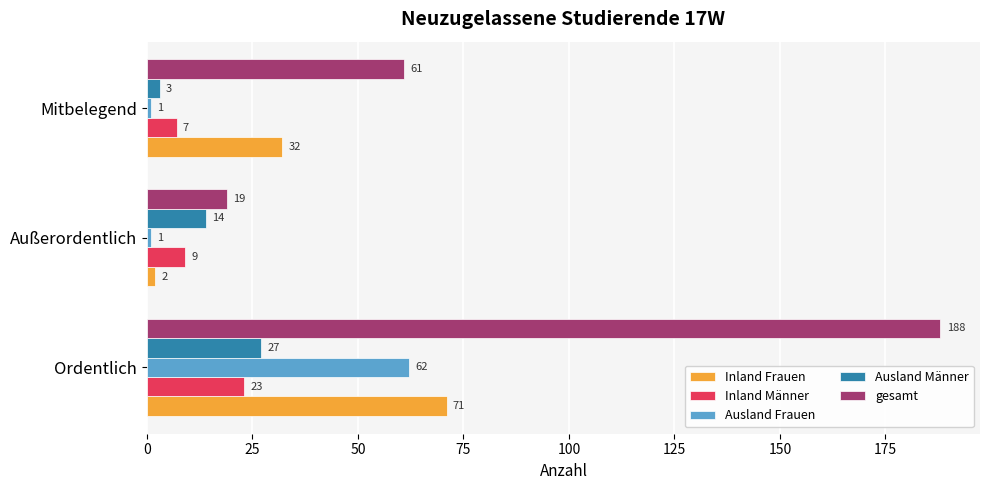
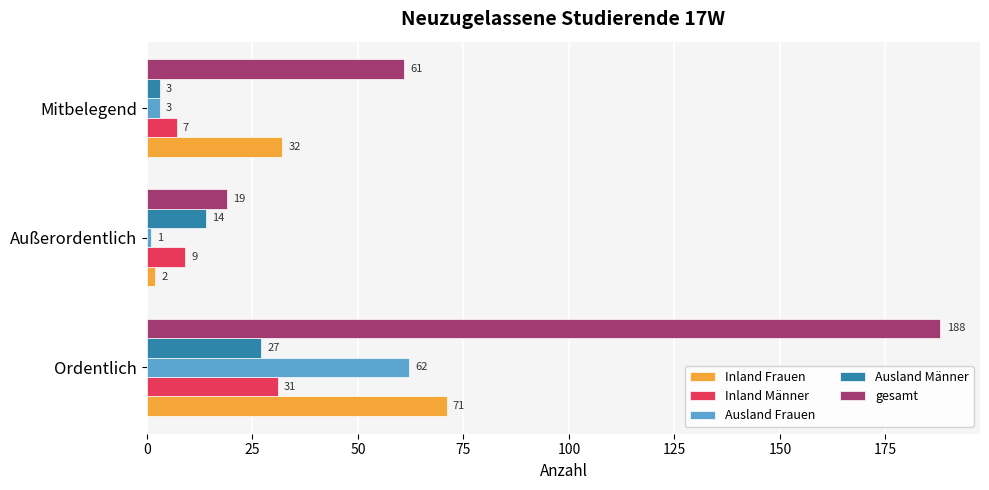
  {
    "Inland Frauen": {
      "Mitbelegend": 32,
      "Außerordentlich": 2,
      "Ordentlich": 71
    },
    "Inland Männer": {
      "Mitbelegend": 7,
      "Außerordentlich": 9,
-     "Ordentlich": 23
+     "Ordentlich": 31
    },
    "Ausland Frauen": {
-     "Mitbelegend": 1,
+     "Mitbelegend": 3,
      "Außerordentlich": 1,
      "Ordentlich": 62
    },
    "Ausland Männer": {
      "Mitbelegend": 3,
      "Außerordentlich": 14,
      "Ordentlich": 27
    },
    "gesamt": {
      "Mitbelegend": 61,
      "Außerordentlich": 19,
      "Ordentlich": 188
    }
  }
